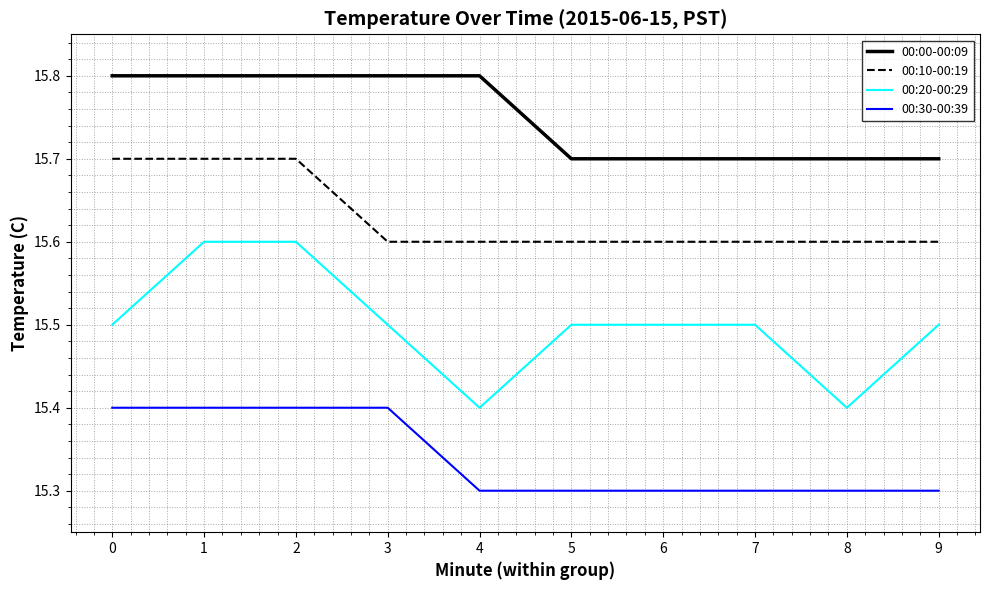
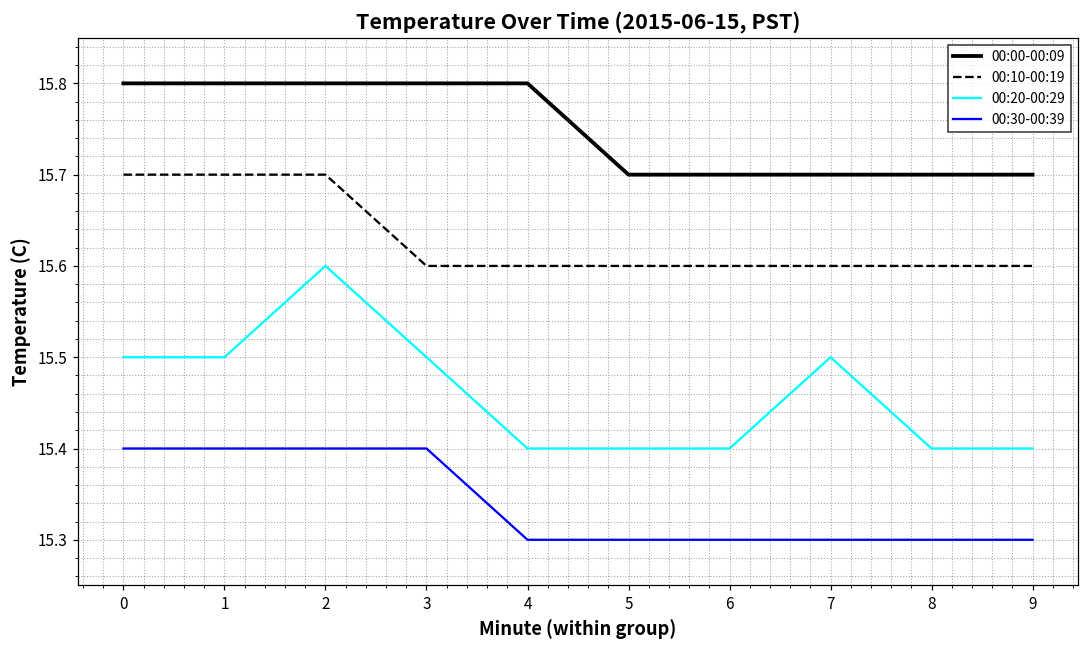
  {
    "00:20-00:29": {
      "0": 15.5,
-     "1": 15.6,
+     "1": 15.5,
      "2": 15.6,
      "3": 15.5,
      "4": 15.4,
-     "5": 15.5,
-     "6": 15.5,
+     "5": 15.4,
+     "6": 15.4,
      "7": 15.5,
      "8": 15.4,
-     "9": 15.5
+     "9": 15.4
    },
    "00:30-00:39": {
      "0": 15.4,
      "1": 15.4,
      "2": 15.4,
      "3": 15.4,
      "4": 15.3,
      "5": 15.3,
      "6": 15.3,
      "7": 15.3,
      "8": 15.3,
      "9": 15.3
    }
  }
